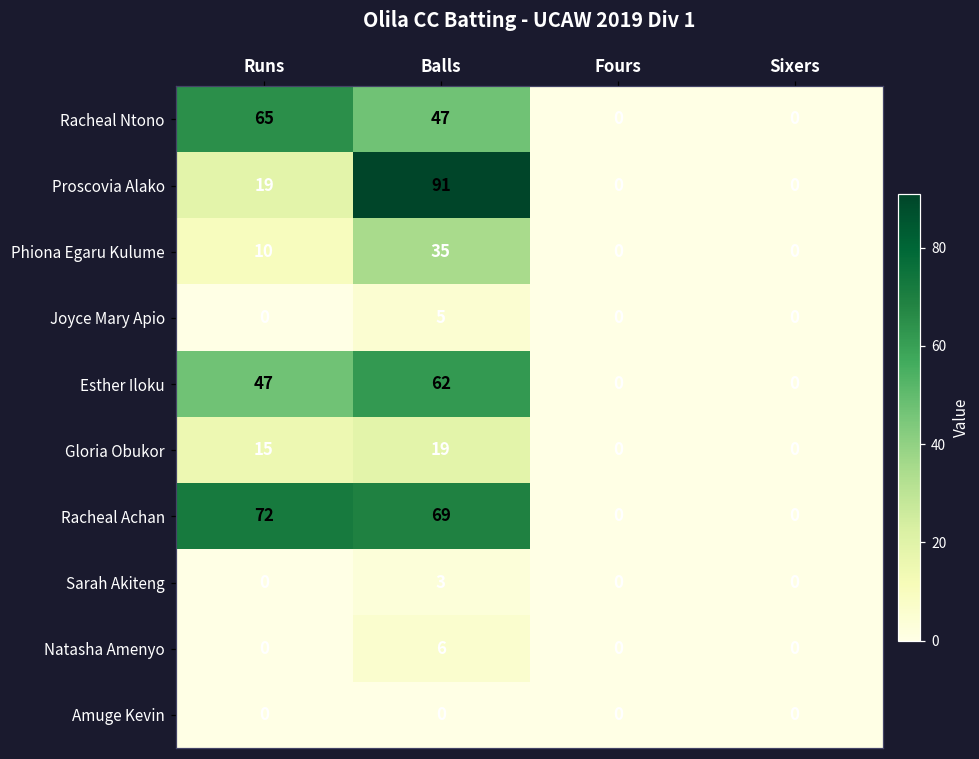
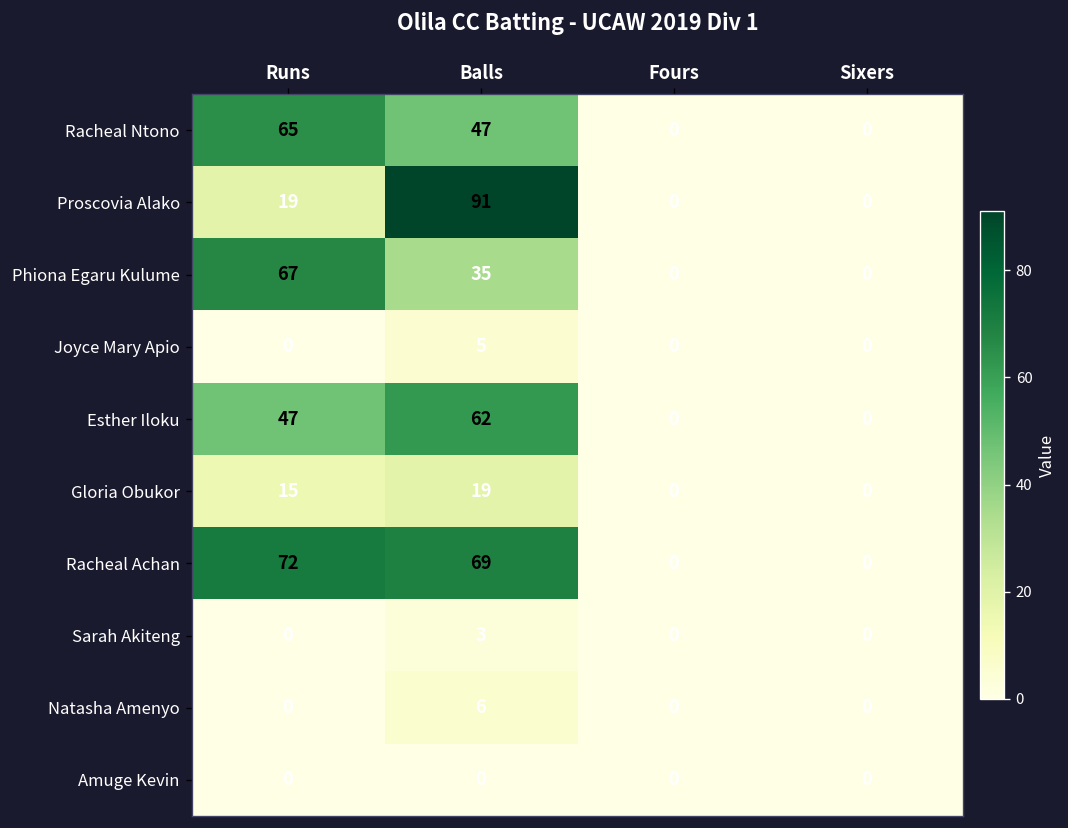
  {
    "Racheal Ntono": {
      "Runs": 65,
      "Balls": 47
    },
    "Proscovia Alako": {
      "Runs": 19,
      "Balls": 91
    },
    "Phiona Egaru Kulume": {
-     "Runs": 10,
+     "Runs": 67,
      "Balls": 35
    },
    "Esther Iloku": {
      "Runs": 47,
      "Balls": 62
    },
    "Gloria Obukor": {
      "Runs": 15,
      "Balls": 19
    },
    "Racheal Achan": {
      "Runs": 72,
      "Balls": 69
    },
    "Natasha Amenyo": {
      "Balls": 6
    }
  }
